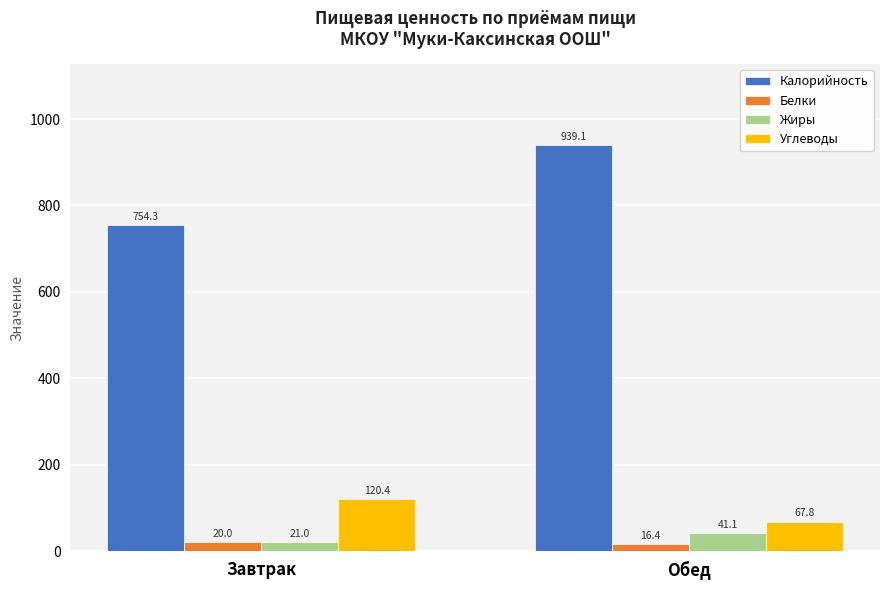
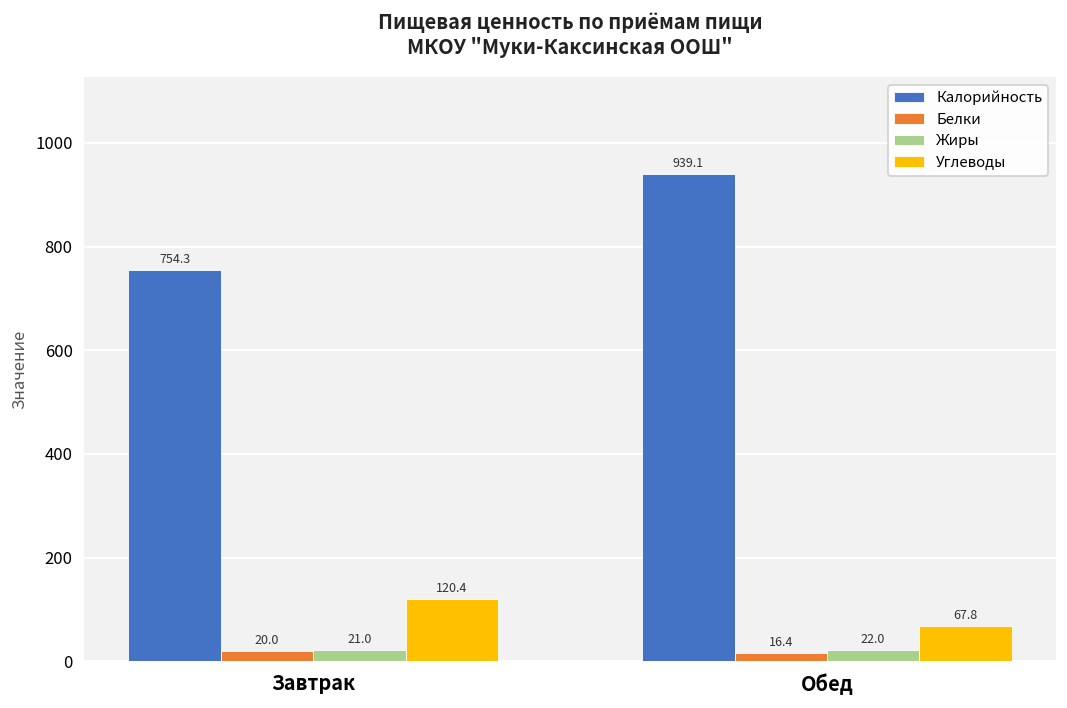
  {
    "Калорийность": {
      "Завтрак": 754.3,
      "Обед": 939.1
    },
    "Белки": {
      "Завтрак": 20.0,
      "Обед": 16.4
    },
    "Жиры": {
      "Завтрак": 21.0,
-     "Обед": 41.1
+     "Обед": 22.0
    },
    "Углеводы": {
      "Завтрак": 120.4,
      "Обед": 67.8
    }
  }
